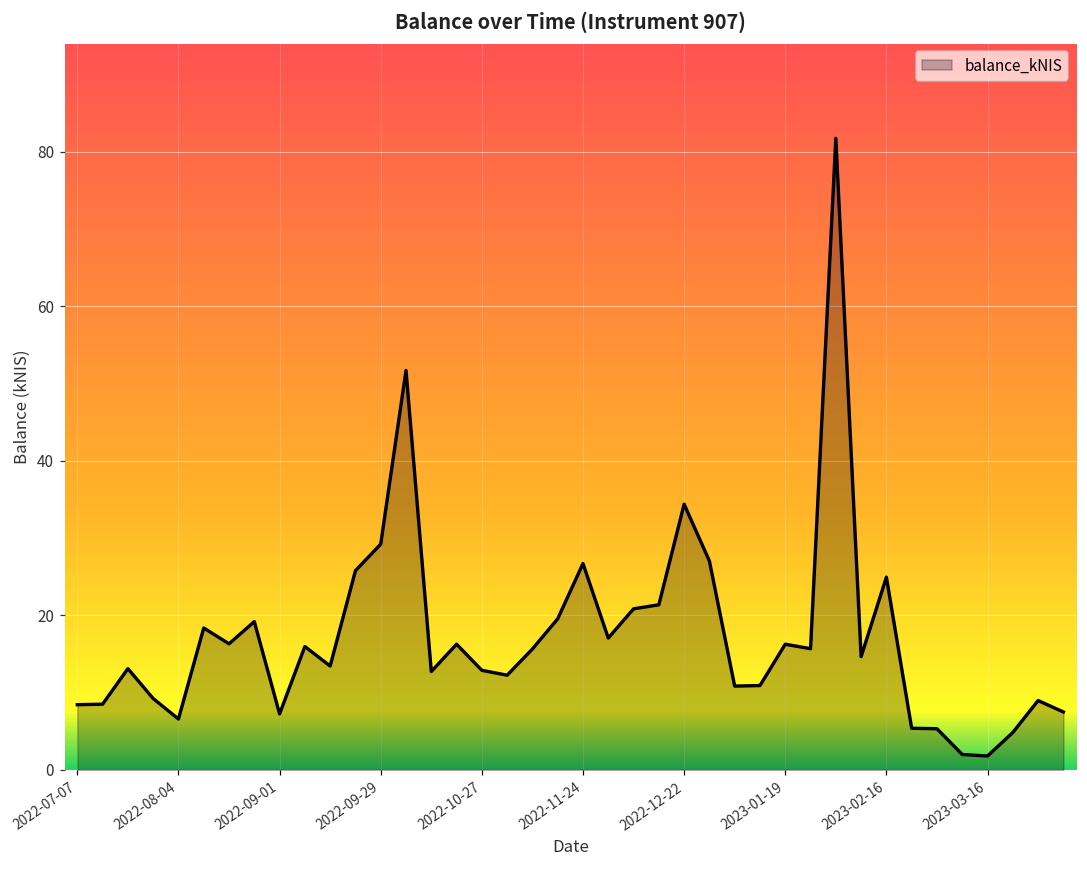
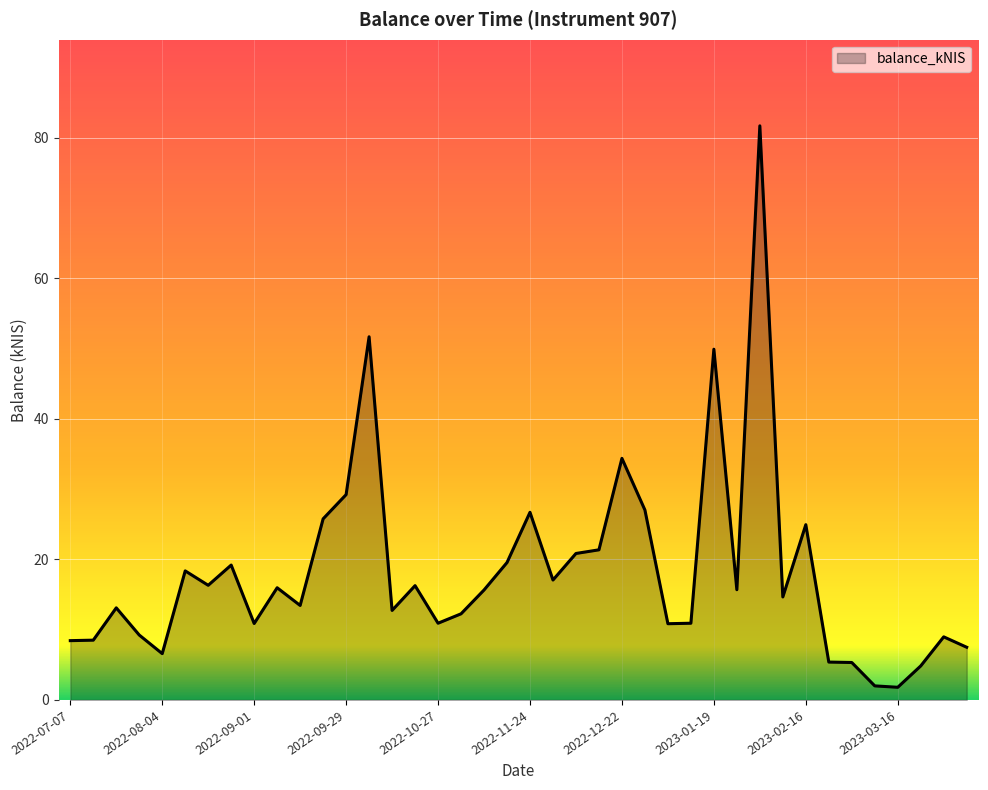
  {
    "2022-07-07": 8,
    "2022-08-04": 7,
-   "2022-09-01": 7,
+   "2022-09-01": 11,
    "2022-09-29": 29,
-   "2022-10-27": 13,
+   "2022-10-27": 11,
    "2022-11-24": 27,
    "2022-12-22": 34,
-   "2023-01-19": 16,
+   "2023-01-19": 50,
    "2023-02-16": 25,
    "2023-03-16": 2
  }
